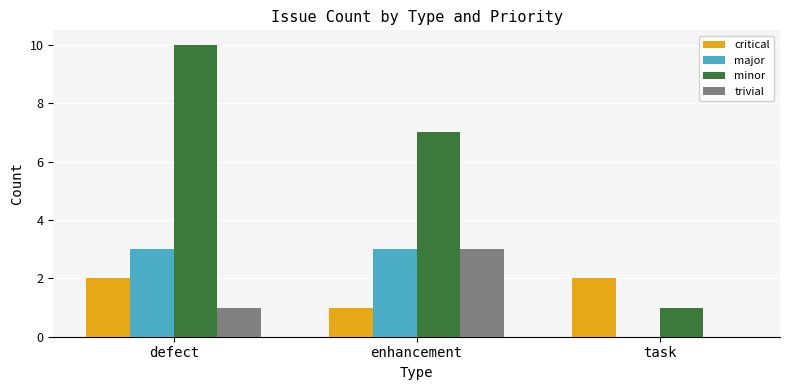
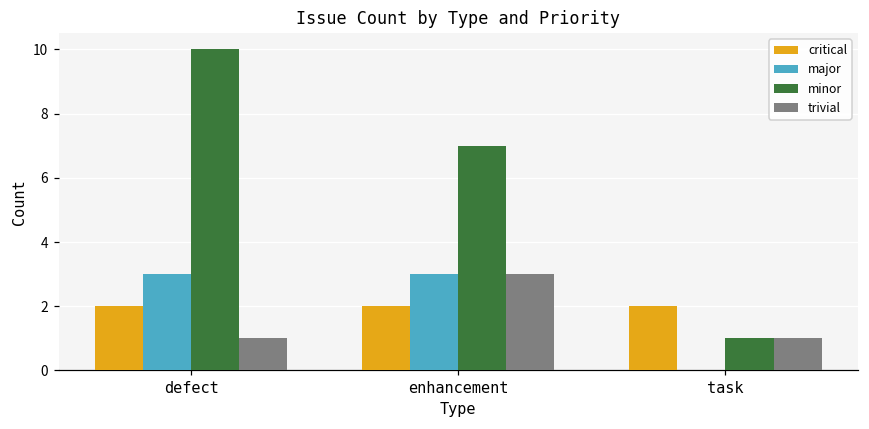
  {
    "critical": {
      "defect": 2,
-     "enhancement": 1,
+     "enhancement": 2,
      "task": 2
    },
    "major": {
      "defect": 3,
      "enhancement": 3,
      "task": 0
    },
    "minor": {
      "defect": 10,
      "enhancement": 7,
      "task": 1
    },
    "trivial": {
      "defect": 1,
      "enhancement": 3,
-     "task": 0
+     "task": 1
    }
  }
